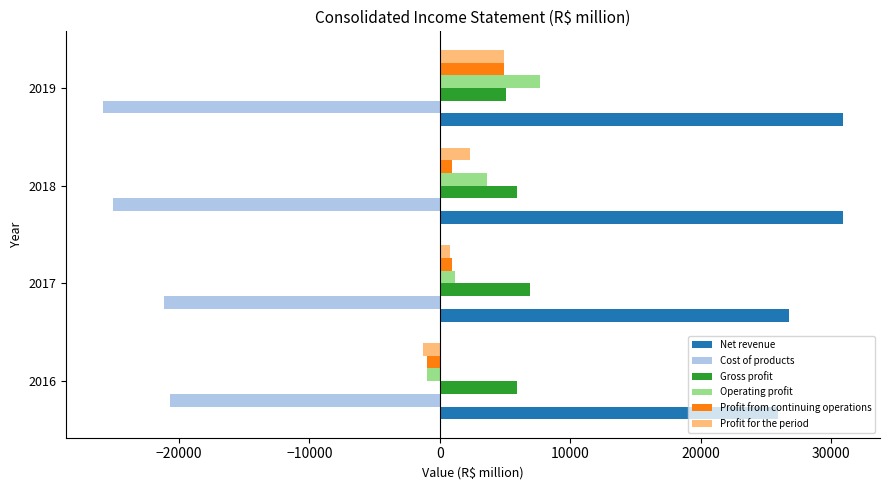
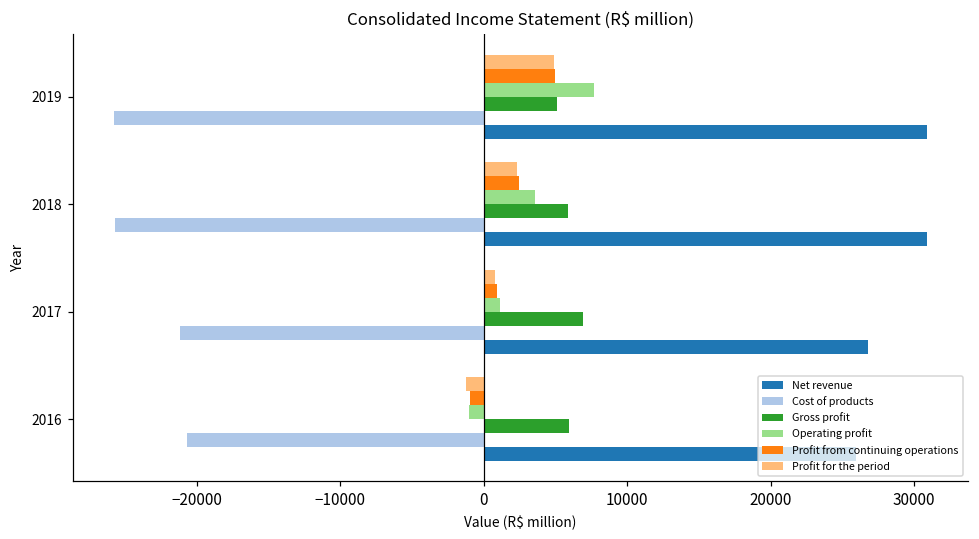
  {
    "Net revenue": {
      "2019": 30900,
      "2018": 30900,
      "2017": 26800
    },
    "Cost of products": {
      "2019": -25800,
-     "2018": -25000,
+     "2018": -25700,
      "2017": -21200,
      "2016": -20700
    },
    "Gross profit": {
      "2019": 5100,
      "2018": 5900,
      "2017": 6900,
      "2016": 6000
    },
    "Operating profit": {
      "2019": 7700,
      "2018": 3600,
      "2017": 1100,
      "2016": -1000
    },
    "Profit from continuing operations": {
      "2019": 5000,
-     "2018": 900,
+     "2018": 2500,
      "2017": 1000,
      "2016": -1000
    },
    "Profit for the period": {
      "2019": 4900,
      "2018": 2300,
      "2017": 800,
      "2016": -1300
    }
  }
